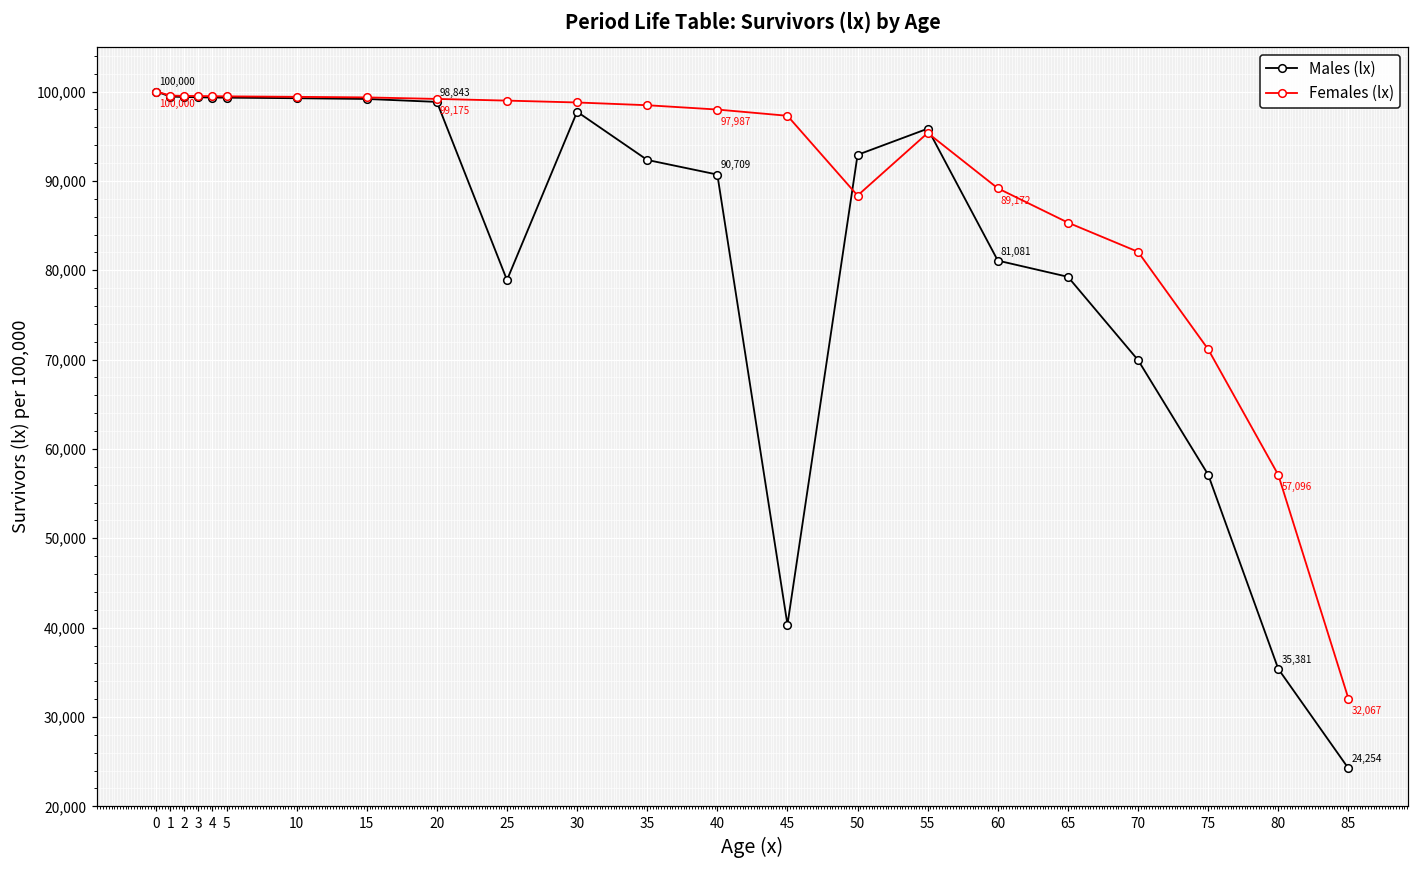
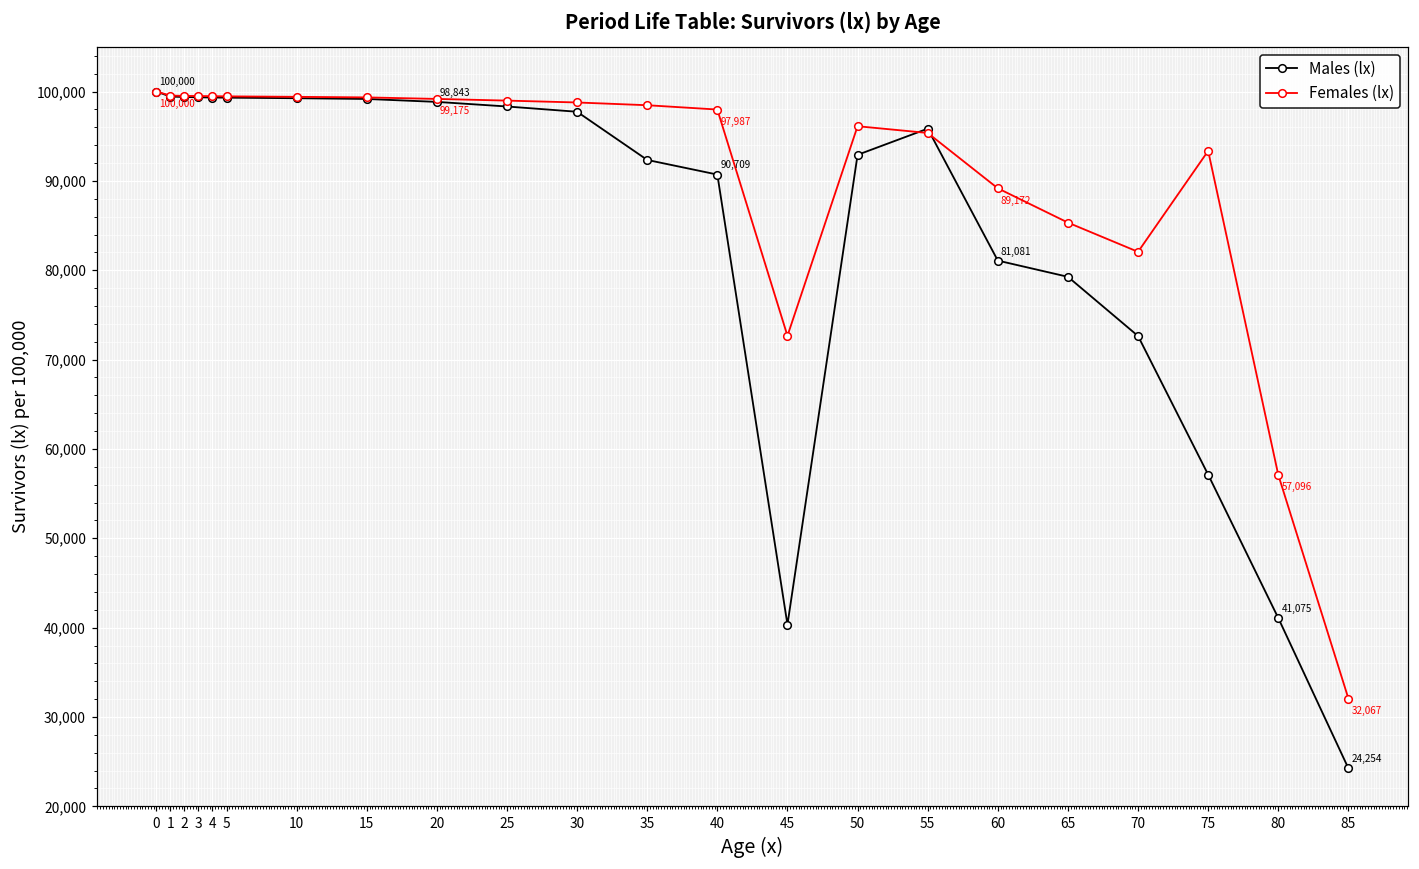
  {
    "Males (lx)": {
      "20": "98,843",
-     "25": "79,000",
+     "25": "98,000",
      "40": "90,709",
      "60": "81,081",
-     "70": "70,000",
-     "80": "35,381",
+     "70": "73,000",
+     "80": "41,075",
      "85": "24,254"
    },
    "Females (lx)": {
      "25": "99,000",
      "30": "99,000",
      "35": "98,000",
-     "45": "97,000",
-     "50": "88,000",
+     "45": "73,000",
+     "50": "96,000",
      "55": "95,000",
      "65": "85,000",
      "70": "82,000",
-     "75": "71,000"
+     "75": "93,000"
    }
  }
